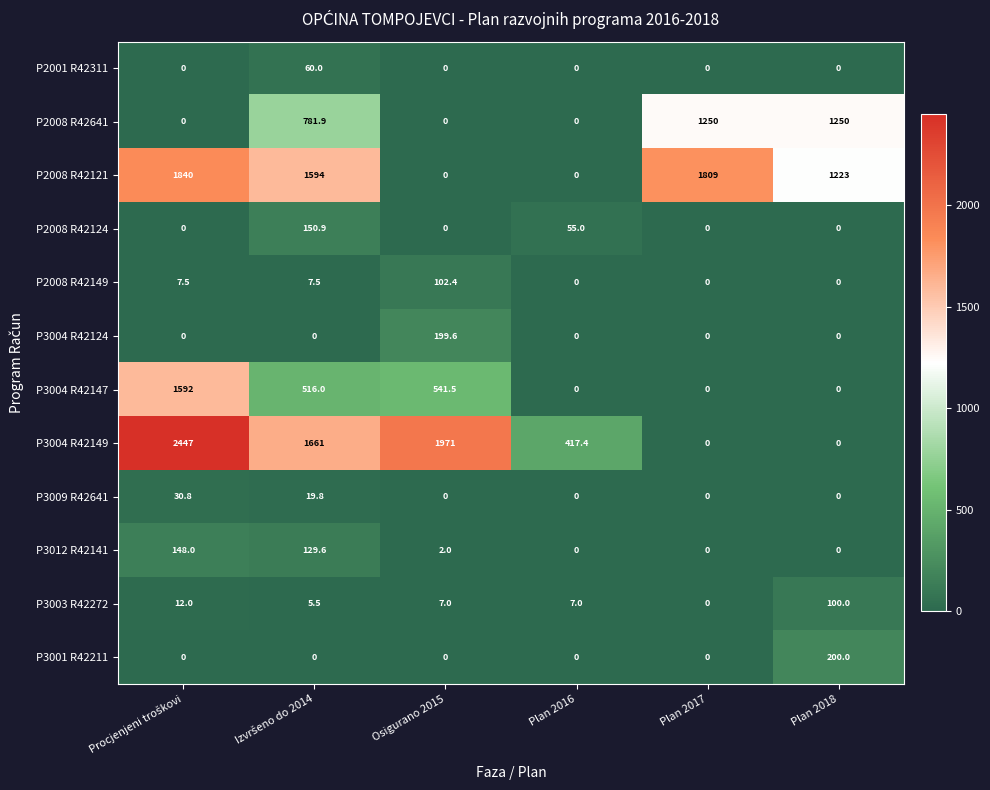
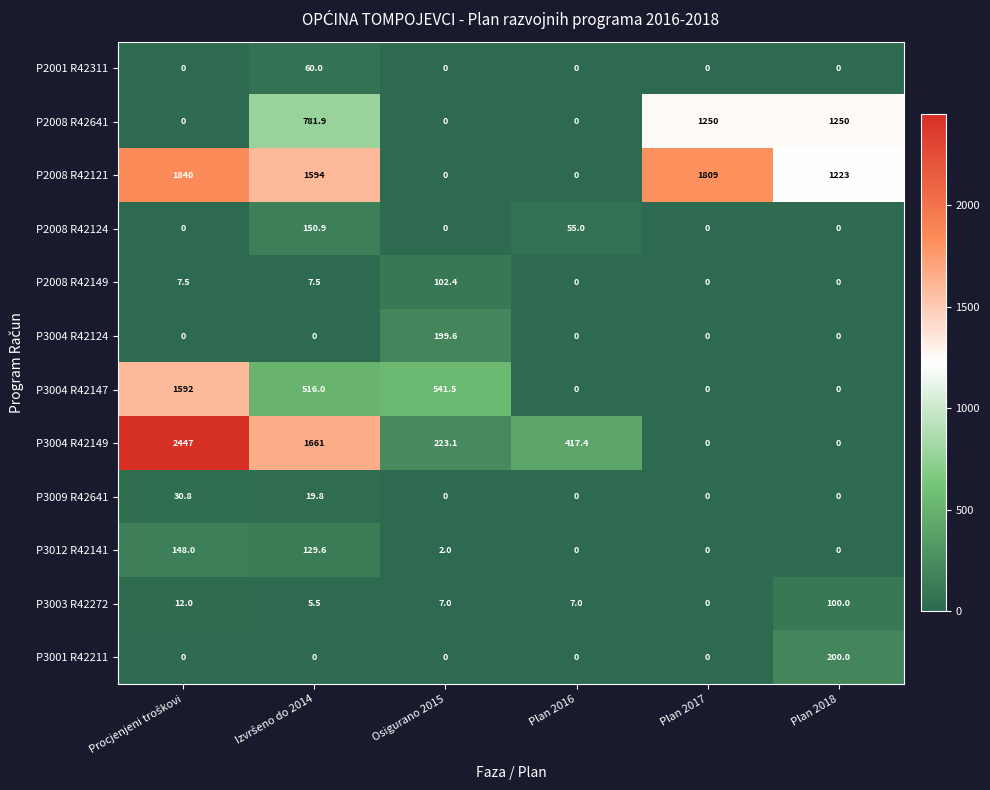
  {
    "P2001 R42311": {
      "Procjenjeni troškovi": 0,
      "Izvršeno do 2014": 60.0,
      "Osigurano 2015": 0,
      "Plan 2016": 0,
      "Plan 2017": 0,
      "Plan 2018": 0
    },
    "P2008 R42641": {
      "Procjenjeni troškovi": 0,
      "Izvršeno do 2014": 781.9,
      "Osigurano 2015": 0,
      "Plan 2016": 0,
      "Plan 2017": 1250,
      "Plan 2018": 1250
    },
    "P2008 R42121": {
      "Procjenjeni troškovi": 1840,
      "Izvršeno do 2014": 1594,
      "Osigurano 2015": 0,
      "Plan 2016": 0,
      "Plan 2017": 1809,
      "Plan 2018": 1223
    },
    "P2008 R42124": {
      "Procjenjeni troškovi": 0,
      "Izvršeno do 2014": 150.9,
      "Osigurano 2015": 0,
      "Plan 2016": 55.0,
      "Plan 2017": 0,
      "Plan 2018": 0
    },
    "P2008 R42149": {
      "Procjenjeni troškovi": 7.5,
      "Izvršeno do 2014": 7.5,
      "Osigurano 2015": 102.4,
      "Plan 2016": 0,
      "Plan 2017": 0,
      "Plan 2018": 0
    },
    "P3004 R42124": {
      "Procjenjeni troškovi": 0,
      "Izvršeno do 2014": 0,
      "Osigurano 2015": 199.6,
      "Plan 2016": 0,
      "Plan 2017": 0,
      "Plan 2018": 0
    },
    "P3004 R42147": {
      "Procjenjeni troškovi": 1592,
      "Izvršeno do 2014": 516.0,
      "Osigurano 2015": 541.5,
      "Plan 2016": 0,
      "Plan 2017": 0,
      "Plan 2018": 0
    },
    "P3004 R42149": {
      "Procjenjeni troškovi": 2447,
      "Izvršeno do 2014": 1661,
-     "Osigurano 2015": 1971,
+     "Osigurano 2015": 223.1,
      "Plan 2016": 417.4,
      "Plan 2017": 0,
      "Plan 2018": 0
    },
    "P3009 R42641": {
      "Procjenjeni troškovi": 30.8,
      "Izvršeno do 2014": 19.8,
      "Osigurano 2015": 0,
      "Plan 2016": 0,
      "Plan 2017": 0,
      "Plan 2018": 0
    },
    "P3012 R42141": {
      "Procjenjeni troškovi": 148.0,
      "Izvršeno do 2014": 129.6,
      "Osigurano 2015": 2.0,
      "Plan 2016": 0,
      "Plan 2017": 0,
      "Plan 2018": 0
    },
    "P3003 R42272": {
      "Procjenjeni troškovi": 12.0,
      "Izvršeno do 2014": 5.5,
      "Osigurano 2015": 7.0,
      "Plan 2016": 7.0,
      "Plan 2017": 0,
      "Plan 2018": 100.0
    },
    "P3001 R42211": {
      "Procjenjeni troškovi": 0,
      "Izvršeno do 2014": 0,
      "Osigurano 2015": 0,
      "Plan 2016": 0,
      "Plan 2017": 0,
      "Plan 2018": 200.0
    }
  }
